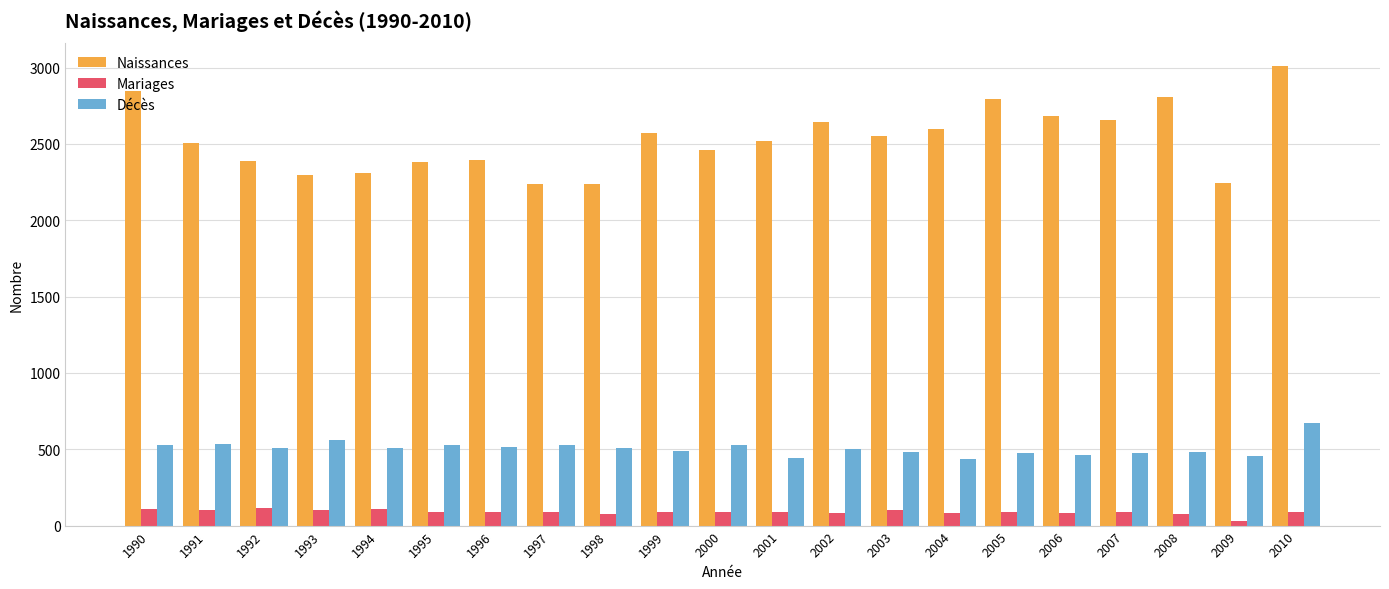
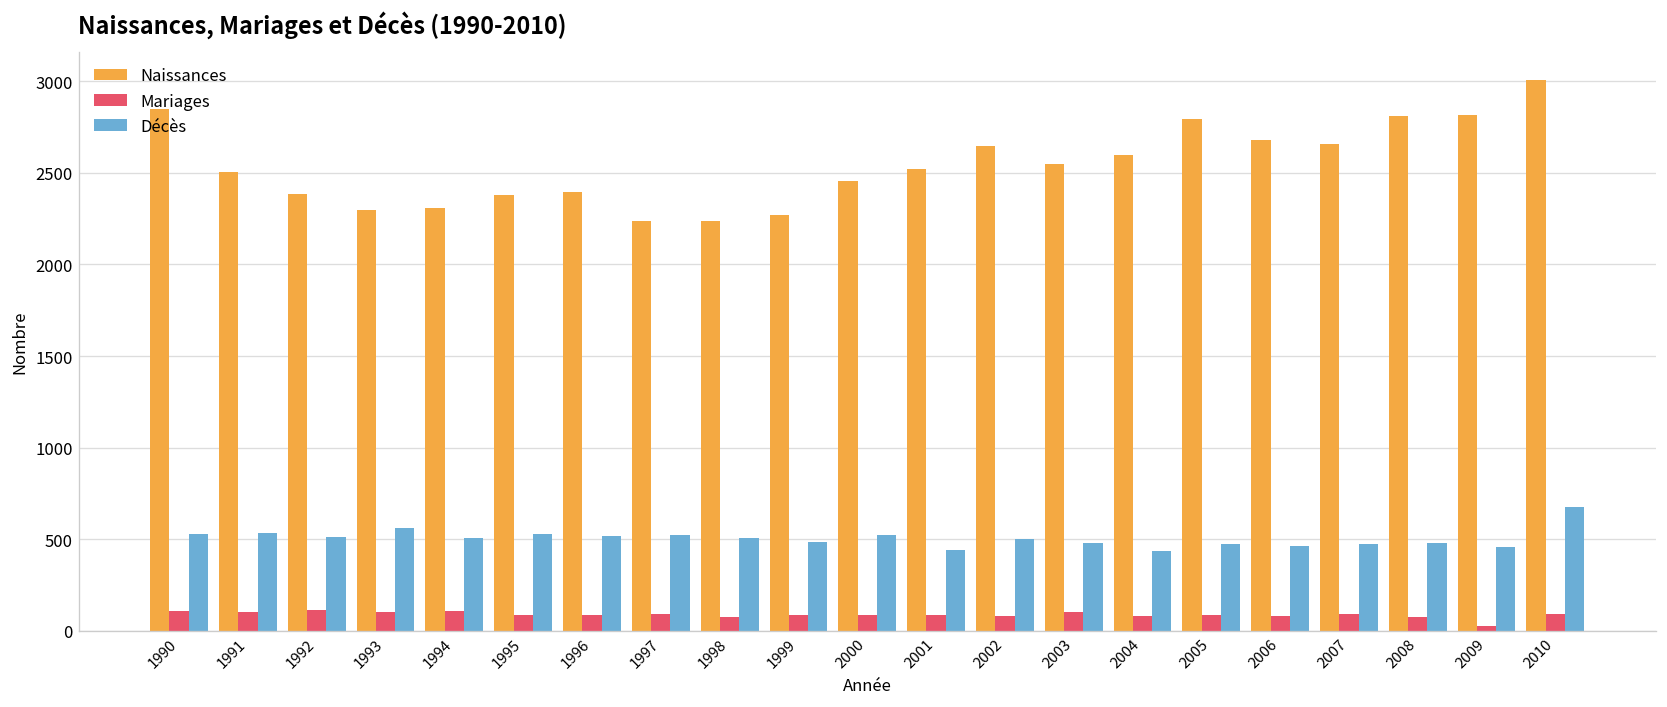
  {
    "Naissances": {
      "1990": 2850,
      "1991": 2500,
      "1992": 2390,
      "1993": 2300,
      "1994": 2310,
      "1995": 2380,
      "1996": 2400,
      "1997": 2240,
      "1998": 2240,
-     "1999": 2570,
+     "1999": 2270,
      "2000": 2460,
      "2001": 2520,
      "2002": 2650,
      "2003": 2550,
      "2004": 2600,
      "2005": 2790,
      "2006": 2680,
      "2007": 2660,
      "2008": 2810,
-     "2009": 2240,
+     "2009": 2820,
      "2010": 3010
    },
    "Mariages": {
      "1990": 110,
      "1991": 100,
      "1992": 120,
      "1993": 100,
      "1994": 110,
      "1995": 90,
      "1996": 90,
      "1997": 90,
      "1998": 80,
      "1999": 90,
      "2000": 90,
      "2001": 90,
      "2002": 80,
      "2003": 100,
      "2004": 80,
      "2005": 90,
      "2006": 80,
      "2007": 90,
      "2008": 70,
      "2009": 30,
      "2010": 90
    },
    "Décès": {
      "1990": 530,
      "1991": 530,
      "1992": 510,
      "1993": 560,
      "1994": 510,
      "1995": 530,
      "1996": 520,
      "1997": 530,
      "1998": 510,
      "1999": 490,
      "2000": 530,
      "2001": 440,
      "2002": 500,
      "2003": 480,
      "2004": 440,
      "2005": 470,
      "2006": 470,
      "2007": 480,
      "2008": 480,
      "2009": 460,
      "2010": 680
    }
  }
